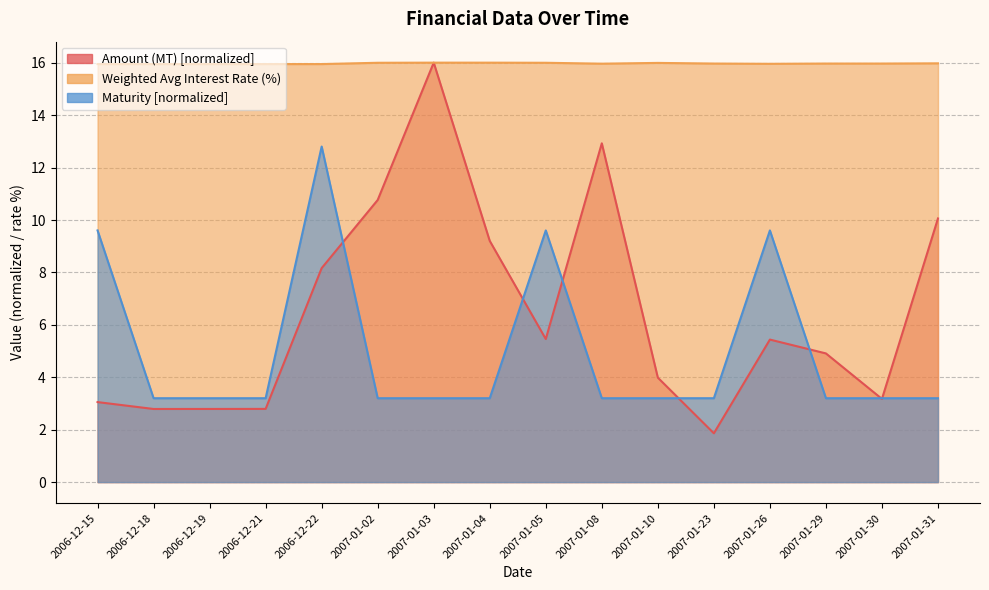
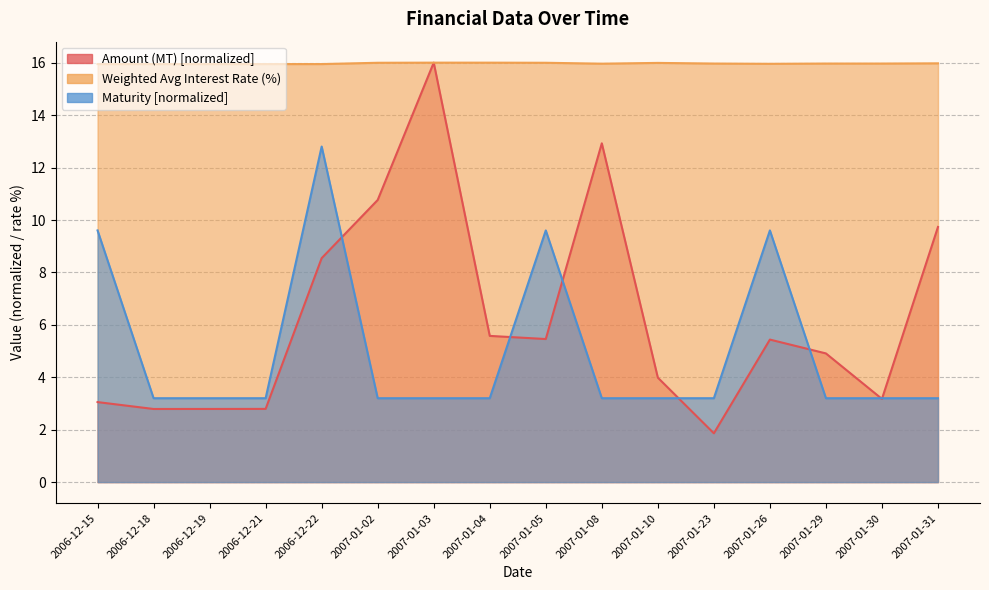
  {
    "Amount (MT) [normalized]": {
      "2006-12-15": 3.1,
      "2006-12-18": 2.8,
      "2006-12-19": 2.8,
      "2006-12-21": 2.8,
-     "2006-12-22": 8.2,
+     "2006-12-22": 8.5,
      "2007-01-02": 10.8,
-     "2007-01-04": 9.2,
+     "2007-01-04": 5.6,
      "2007-01-05": 5.5,
      "2007-01-08": 12.9,
      "2007-01-10": 4.0,
      "2007-01-23": 1.9,
      "2007-01-26": 5.4,
      "2007-01-29": 4.9,
-     "2007-01-31": 10.1
+     "2007-01-31": 9.7
    },
    "Maturity [normalized]": {
      "2006-12-15": 9.6,
      "2006-12-18": 3.2,
      "2006-12-19": 3.2,
      "2006-12-21": 3.2,
      "2006-12-22": 12.8,
      "2007-01-02": 3.2,
      "2007-01-03": 3.2,
      "2007-01-04": 3.2,
      "2007-01-05": 9.6,
      "2007-01-08": 3.2,
      "2007-01-10": 3.2,
      "2007-01-23": 3.2,
      "2007-01-26": 9.6,
      "2007-01-29": 3.2,
      "2007-01-31": 3.2
    }
  }
